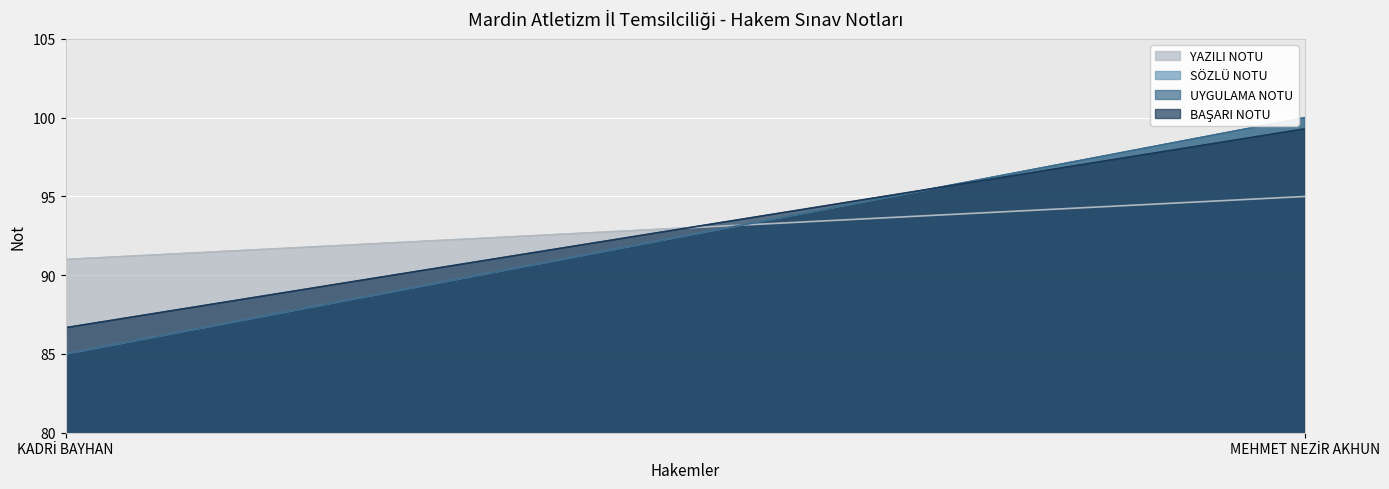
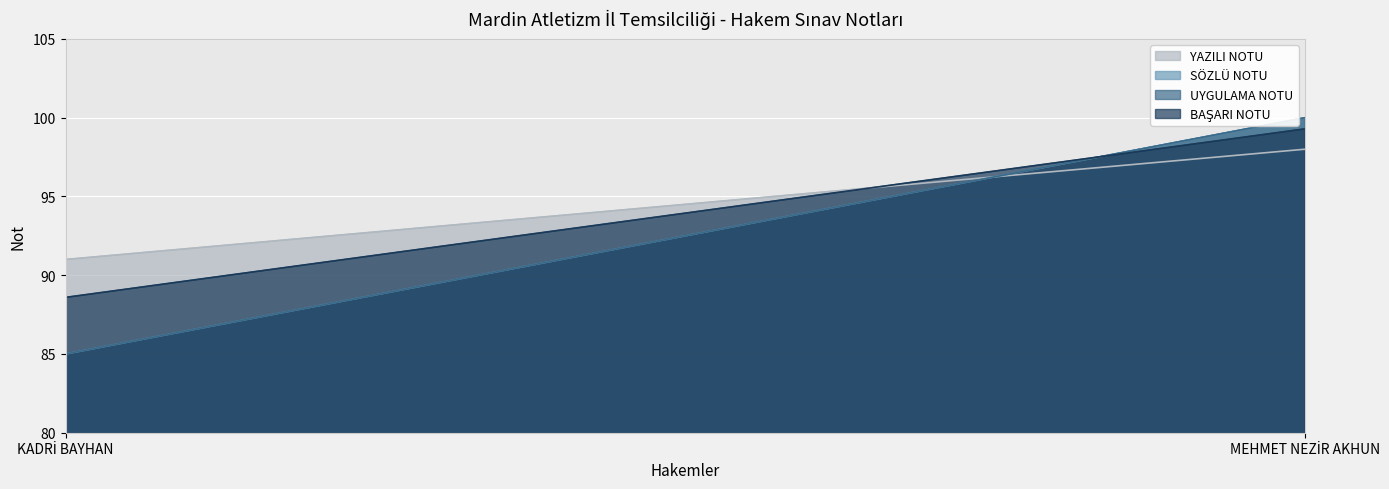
  {
    "YAZILI NOTU": {
      "KADRİ BAYHAN": 91,
-     "MEHMET NEZİR AKHUN": 95
+     "MEHMET NEZİR AKHUN": 98
    },
    "UYGULAMA NOTU": {
      "KADRİ BAYHAN": 85.0,
      "MEHMET NEZİR AKHUN": 100.0
    },
    "BAŞARI NOTU": {
-     "KADRİ BAYHAN": 86.7,
+     "KADRİ BAYHAN": 88.6,
      "MEHMET NEZİR AKHUN": 99.3
    }
  }
